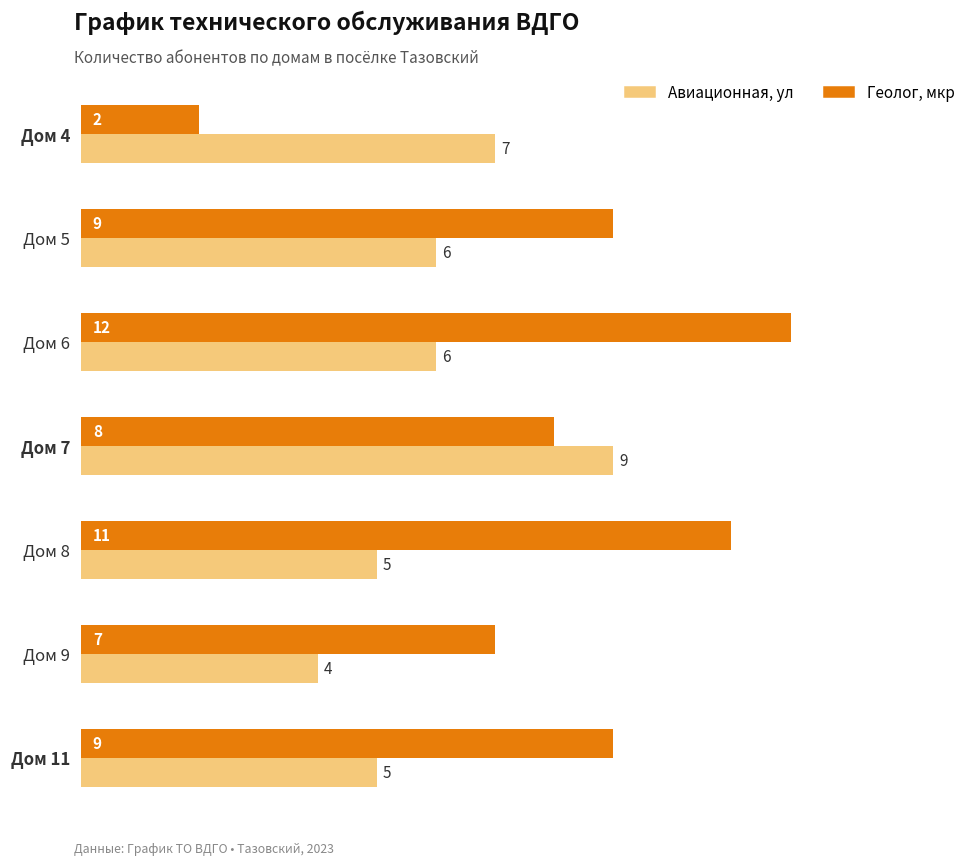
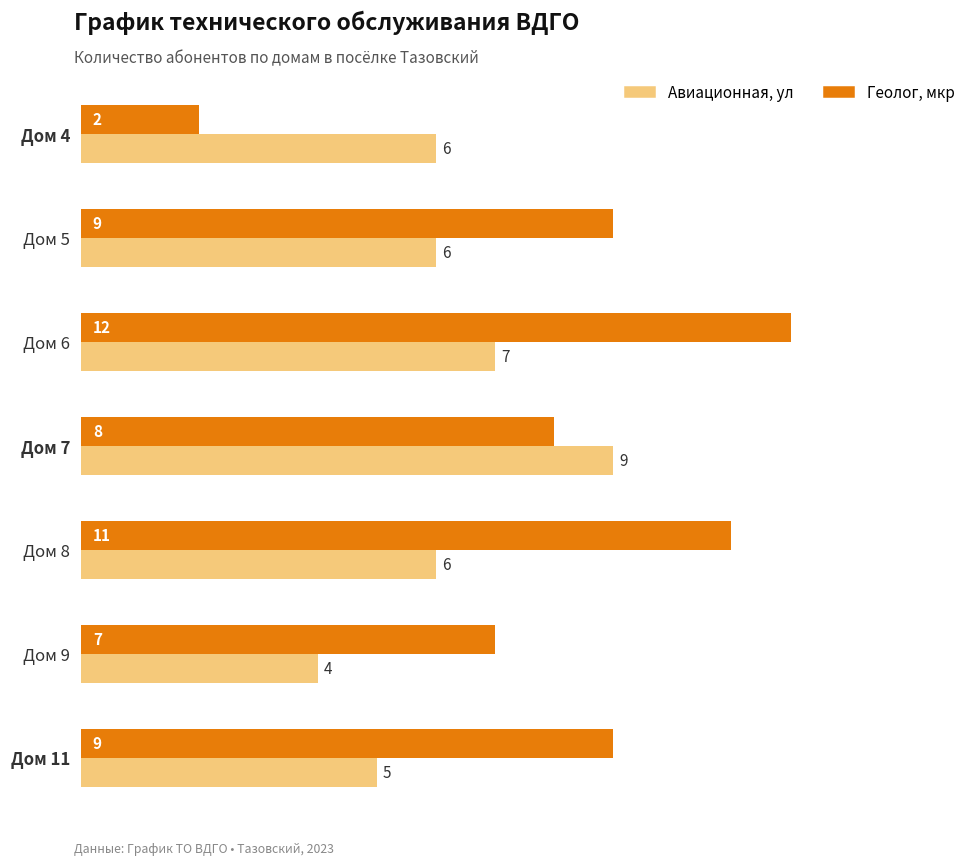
  {
    "Авиационная, ул": {
-     "Дом 4": 7,
+     "Дом 4": 6,
      "Дом 5": 6,
-     "Дом 6": 6,
+     "Дом 6": 7,
      "Дом 7": 9,
-     "Дом 8": 5,
+     "Дом 8": 6,
      "Дом 9": 4,
      "Дом 11": 5
    },
    "Геолог, мкр": {
      "Дом 4": 2,
      "Дом 5": 9,
      "Дом 6": 12,
      "Дом 7": 8,
      "Дом 8": 11,
      "Дом 9": 7,
      "Дом 11": 9
    }
  }
